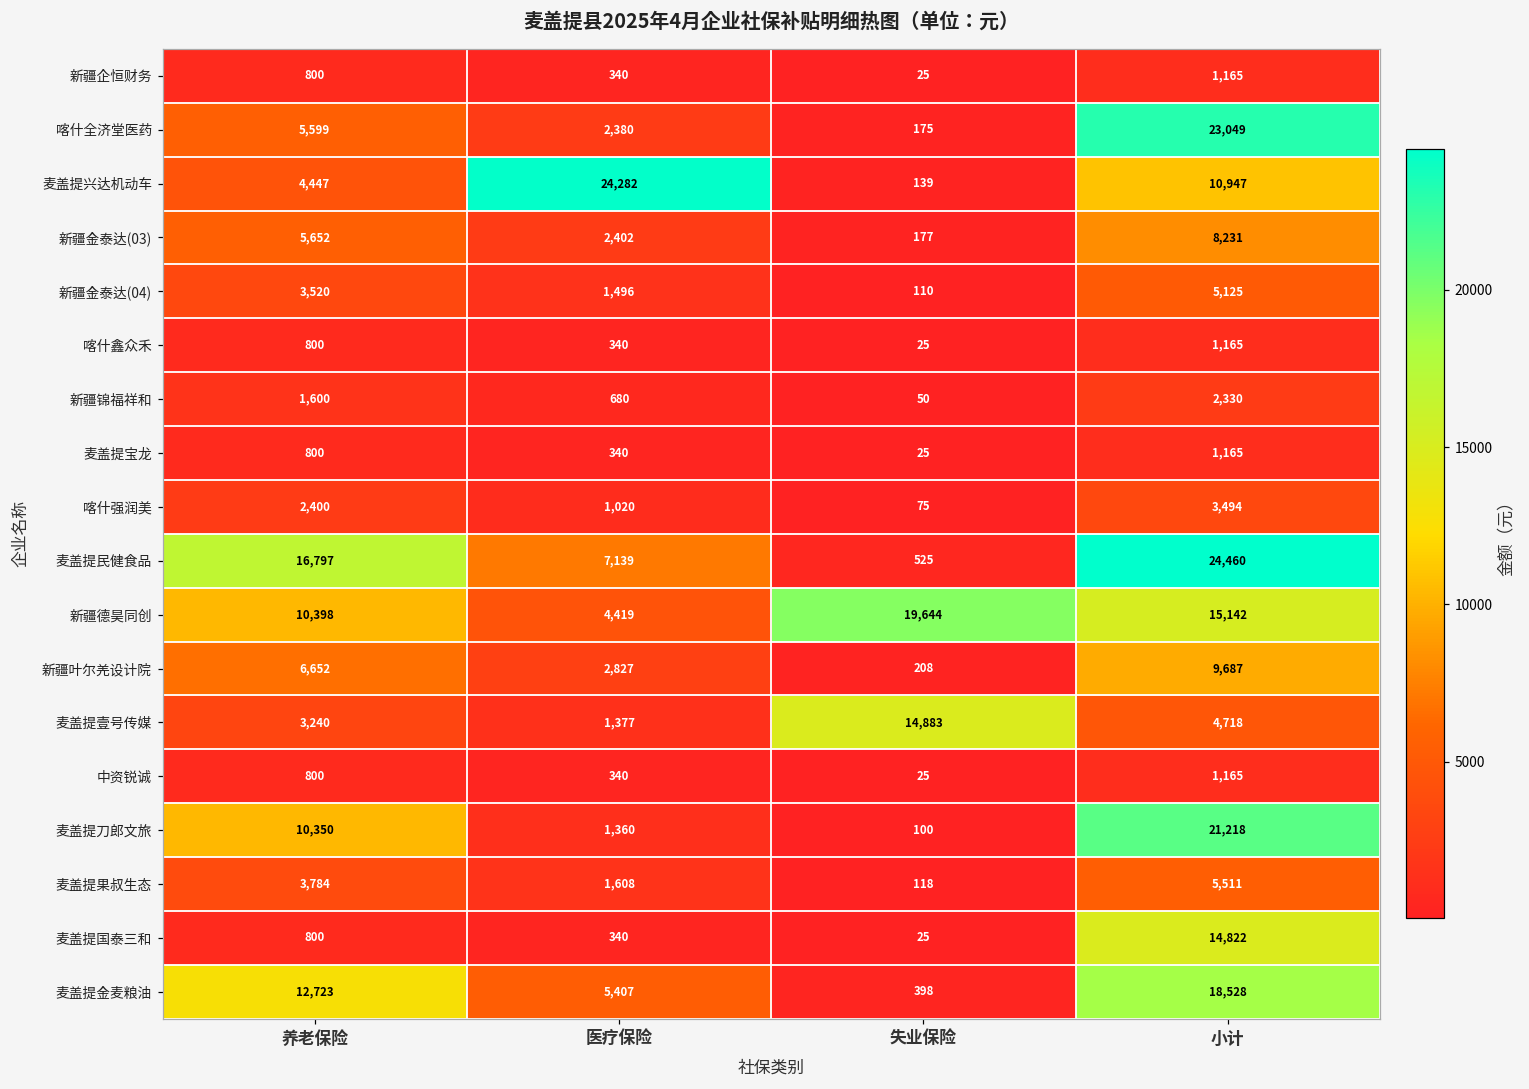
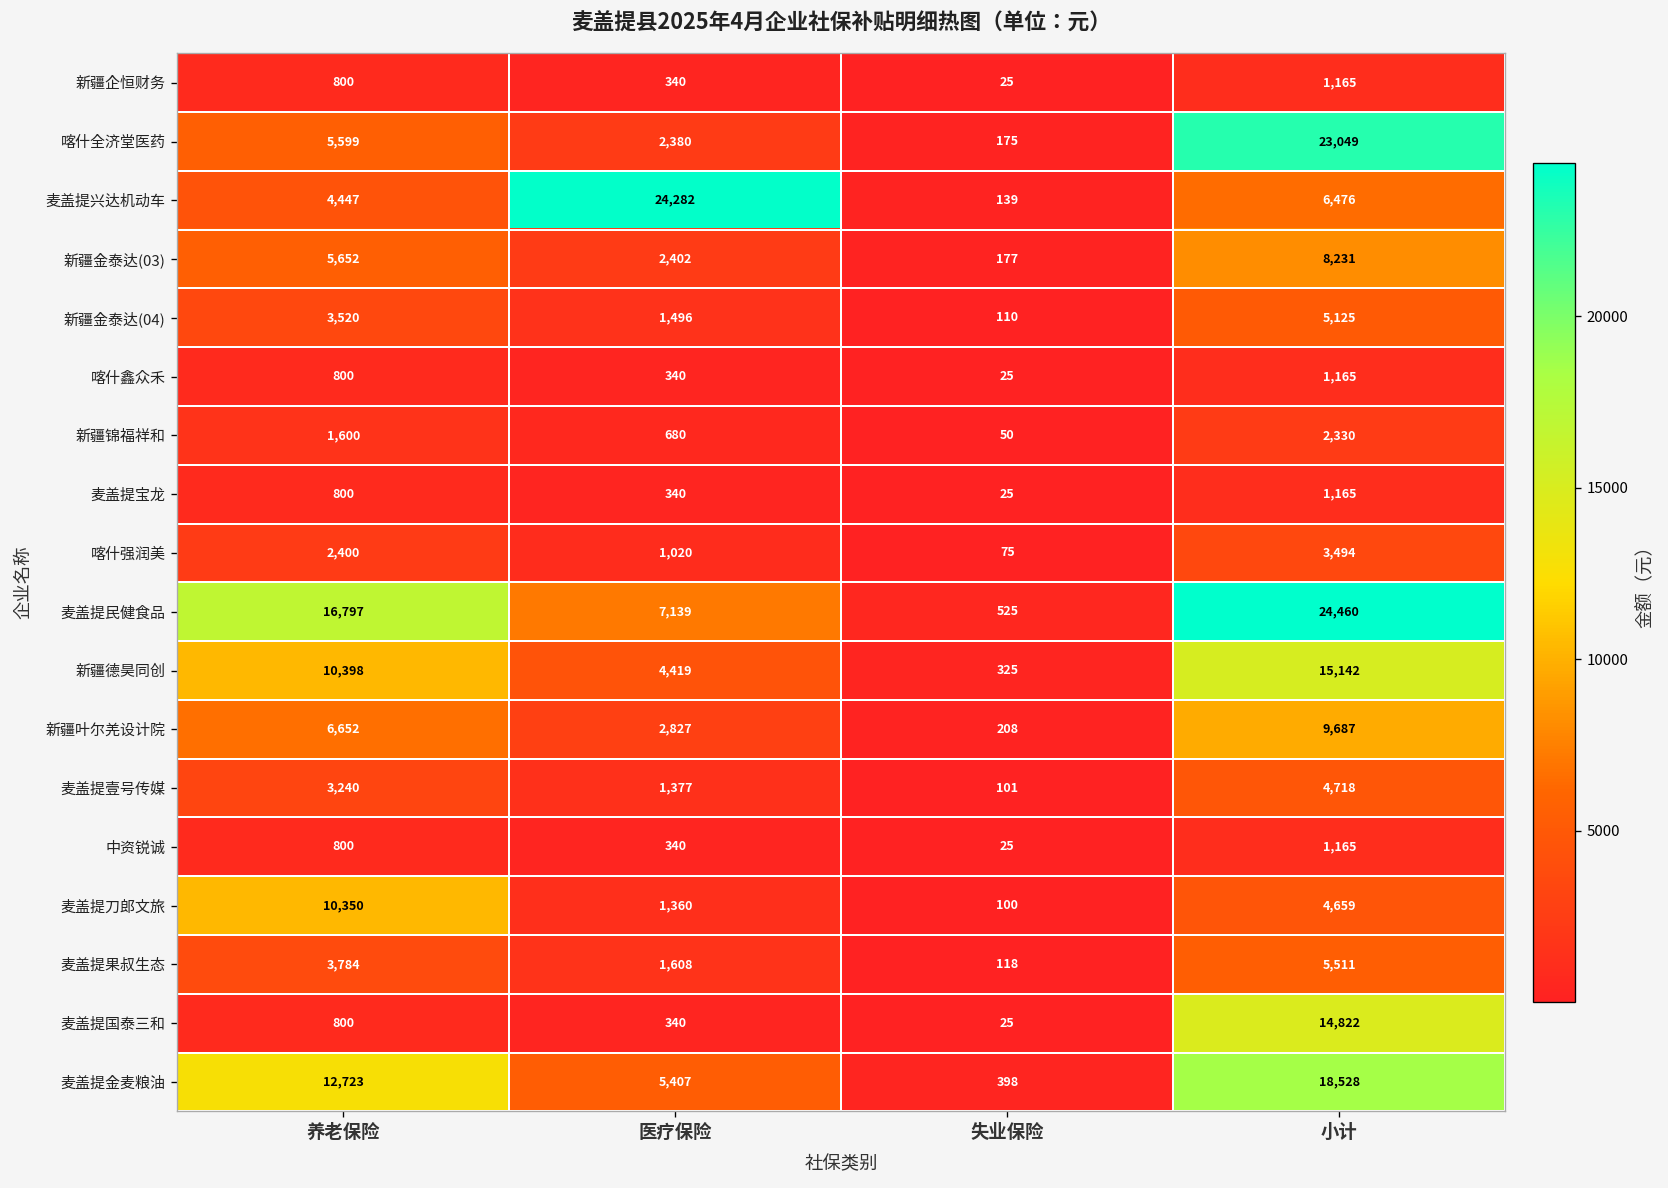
  {
    "新疆企恒财务": {
      "养老保险": "800",
      "医疗保险": "340",
      "失业保险": "25",
      "小计": "1,165"
    },
    "喀什全济堂医药": {
      "养老保险": "5,599",
      "医疗保险": "2,380",
      "失业保险": "175",
      "小计": "23,049"
    },
    "麦盖提兴达机动车": {
      "养老保险": "4,447",
      "医疗保险": "24,282",
      "失业保险": "139",
-     "小计": "10,947"
+     "小计": "6,476"
    },
    "新疆金泰达(03)": {
      "养老保险": "5,652",
      "医疗保险": "2,402",
      "失业保险": "177",
      "小计": "8,231"
    },
    "新疆金泰达(04)": {
      "养老保险": "3,520",
      "医疗保险": "1,496",
      "失业保险": "110",
      "小计": "5,125"
    },
    "喀什鑫众禾": {
      "养老保险": "800",
      "医疗保险": "340",
      "失业保险": "25",
      "小计": "1,165"
    },
    "新疆锦福祥和": {
      "养老保险": "1,600",
      "医疗保险": "680",
      "失业保险": "50",
      "小计": "2,330"
    },
    "麦盖提宝龙": {
      "养老保险": "800",
      "医疗保险": "340",
      "失业保险": "25",
      "小计": "1,165"
    },
    "喀什强润美": {
      "养老保险": "2,400",
      "医疗保险": "1,020",
      "失业保险": "75",
      "小计": "3,494"
    },
    "麦盖提民健食品": {
      "养老保险": "16,797",
      "医疗保险": "7,139",
      "失业保险": "525",
      "小计": "24,460"
    },
    "新疆德昊同创": {
      "养老保险": "10,398",
      "医疗保险": "4,419",
-     "失业保险": "19,644",
+     "失业保险": "325",
      "小计": "15,142"
    },
    "新疆叶尔羌设计院": {
      "养老保险": "6,652",
      "医疗保险": "2,827",
      "失业保险": "208",
      "小计": "9,687"
    },
    "麦盖提壹号传媒": {
      "养老保险": "3,240",
      "医疗保险": "1,377",
-     "失业保险": "14,883",
+     "失业保险": "101",
      "小计": "4,718"
    },
    "中资锐诚": {
      "养老保险": "800",
      "医疗保险": "340",
      "失业保险": "25",
      "小计": "1,165"
    },
    "麦盖提刀郎文旅": {
      "养老保险": "10,350",
      "医疗保险": "1,360",
      "失业保险": "100",
-     "小计": "21,218"
+     "小计": "4,659"
    },
    "麦盖提果叔生态": {
      "养老保险": "3,784",
      "医疗保险": "1,608",
      "失业保险": "118",
      "小计": "5,511"
    },
    "麦盖提国泰三和": {
      "养老保险": "800",
      "医疗保险": "340",
      "失业保险": "25",
      "小计": "14,822"
    },
    "麦盖提金麦粮油": {
      "养老保险": "12,723",
      "医疗保险": "5,407",
      "失业保险": "398",
      "小计": "18,528"
    }
  }
